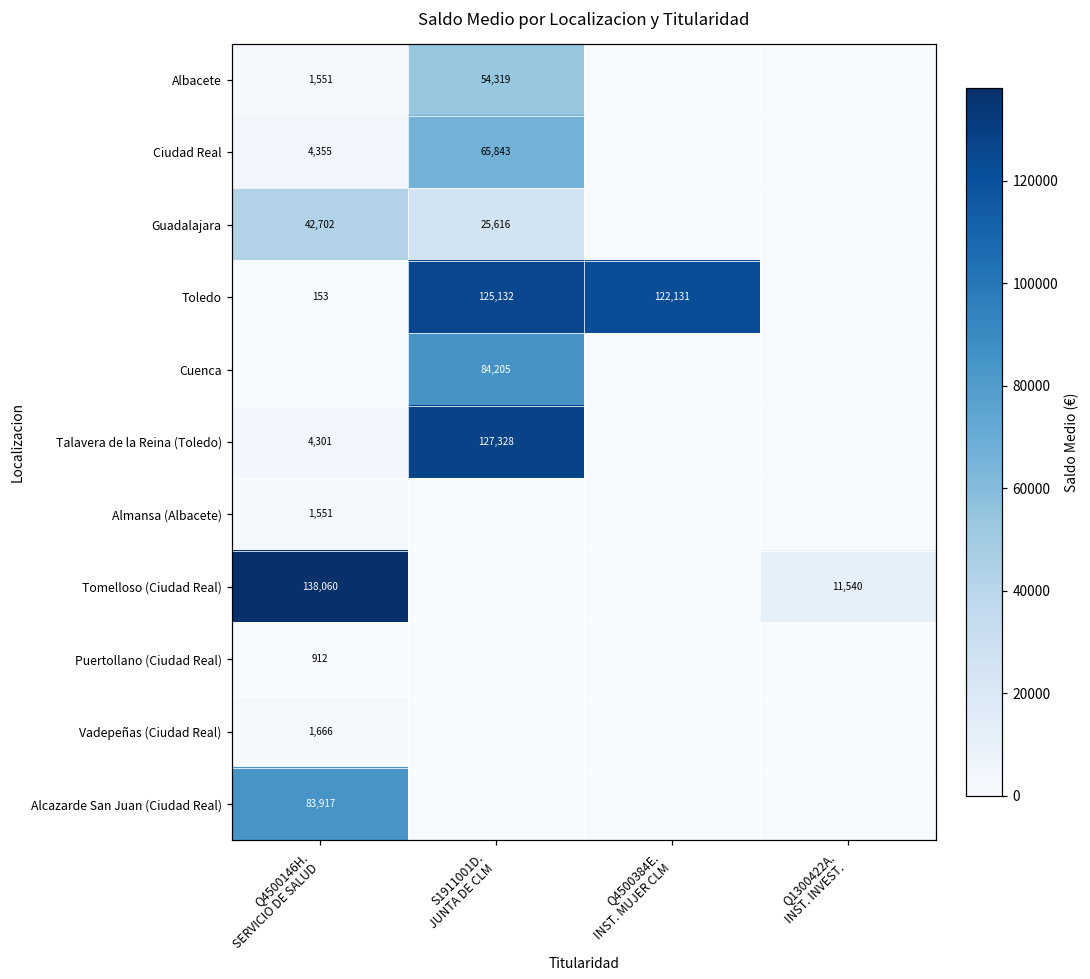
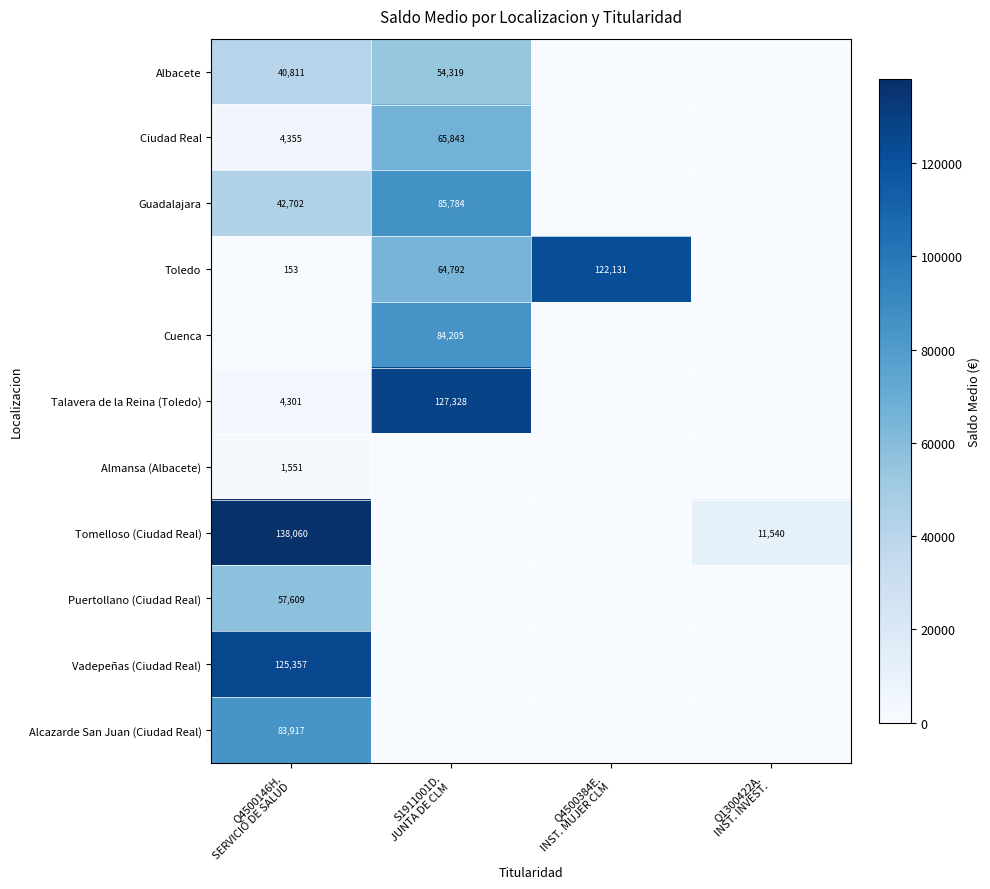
  {
    "Albacete": {
-     "Q4500146H. SERVICIO DE SALUD": "1,551",
+     "Q4500146H. SERVICIO DE SALUD": "40,811",
      "S1911001D. JUNTA DE CLM": "54,319"
    },
    "Ciudad Real": {
      "Q4500146H. SERVICIO DE SALUD": "4,355",
      "S1911001D. JUNTA DE CLM": "65,843"
    },
    "Guadalajara": {
      "Q4500146H. SERVICIO DE SALUD": "42,702",
-     "S1911001D. JUNTA DE CLM": "25,616"
+     "S1911001D. JUNTA DE CLM": "85,784"
    },
    "Toledo": {
      "Q4500146H. SERVICIO DE SALUD": "153",
-     "S1911001D. JUNTA DE CLM": "125,132",
+     "S1911001D. JUNTA DE CLM": "64,792",
      "Q4500384E. INST. MUJER CLM": "122,131"
    },
    "Cuenca": {
      "S1911001D. JUNTA DE CLM": "84,205"
    },
    "Talavera de la Reina (Toledo)": {
      "Q4500146H. SERVICIO DE SALUD": "4,301",
      "S1911001D. JUNTA DE CLM": "127,328"
    },
    "Almansa (Albacete)": {
      "Q4500146H. SERVICIO DE SALUD": "1,551"
    },
    "Tomelloso (Ciudad Real)": {
      "Q4500146H. SERVICIO DE SALUD": "138,060",
      "Q1300422A. INST. INVEST.": "11,540"
    },
    "Puertollano (Ciudad Real)": {
-     "Q4500146H. SERVICIO DE SALUD": "912"
+     "Q4500146H. SERVICIO DE SALUD": "57,609"
    },
    "Vadepeñas (Ciudad Real)": {
-     "Q4500146H. SERVICIO DE SALUD": "1,666"
+     "Q4500146H. SERVICIO DE SALUD": "125,357"
    },
    "Alcazarde San Juan (Ciudad Real)": {
      "Q4500146H. SERVICIO DE SALUD": "83,917"
    }
  }
